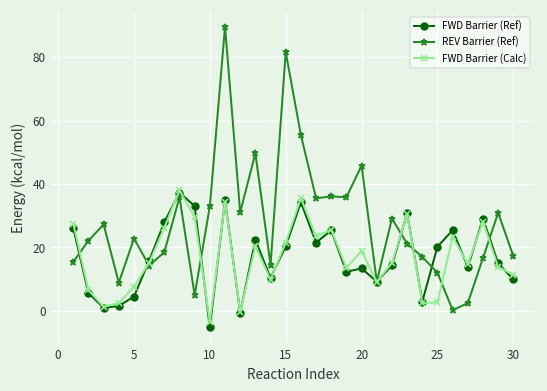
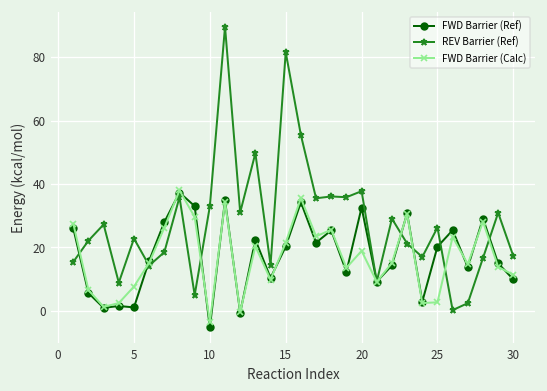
  {
    "FWD Barrier (Ref)": {
-     "5": 4,
+     "5": 1,
      "10": -5,
      "15": 20,
-     "20": 13,
+     "20": 33,
      "25": 20,
      "30": 10
    },
    "REV Barrier (Ref)": {
      "5": 23,
      "10": 33,
      "15": 82,
-     "20": 46,
-     "25": 12,
+     "20": 38,
+     "25": 26,
      "30": 17
    },
    "FWD Barrier (Calc)": {
      "5": 8,
      "10": -4,
      "15": 21,
      "20": 19,
      "25": 3,
      "30": 11
    }
  }
